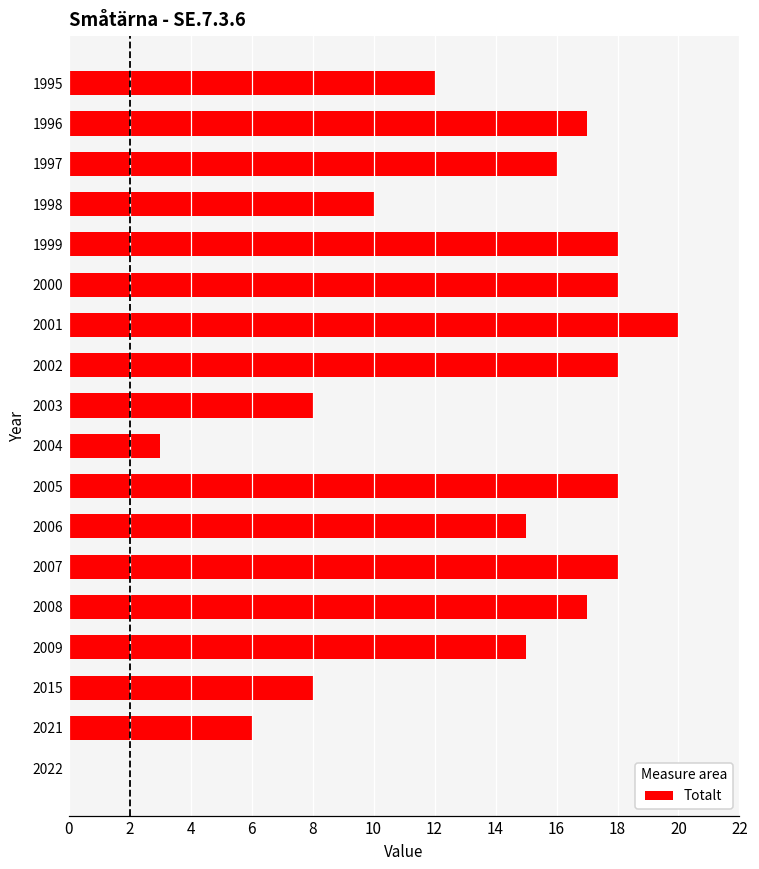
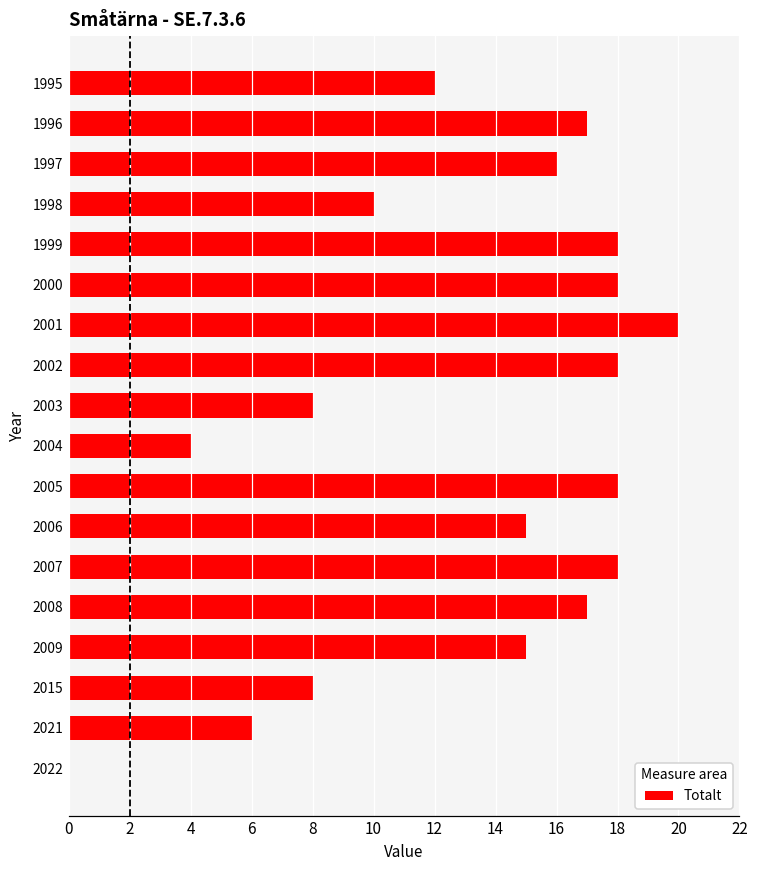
  {
    "1995": 12,
    "1996": 17,
    "1997": 16,
    "1998": 10,
    "1999": 18,
    "2000": 18,
    "2001": 20,
    "2002": 18,
    "2003": 8,
-   "2004": 3,
+   "2004": 4,
    "2005": 18,
    "2006": 15,
    "2007": 18,
    "2008": 17,
    "2009": 15,
    "2015": 8,
    "2021": 6,
    "2022": 0
  }
